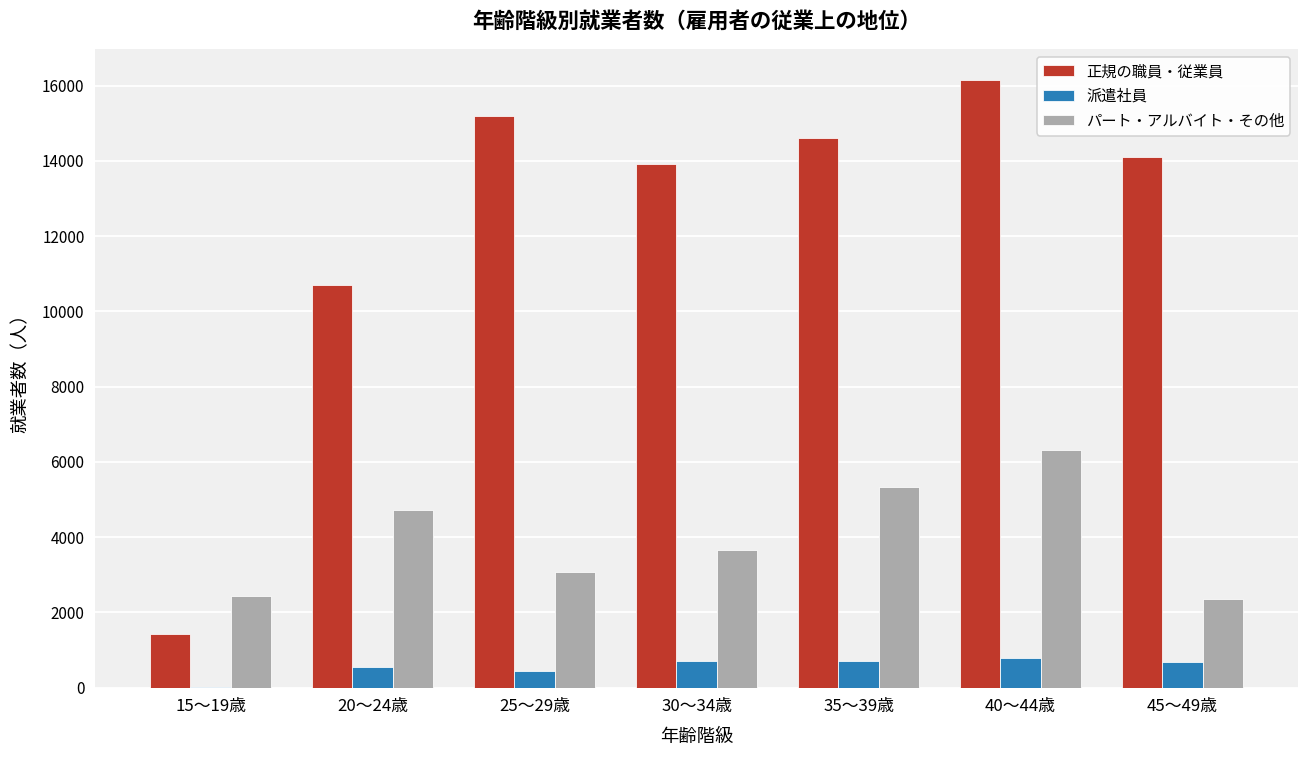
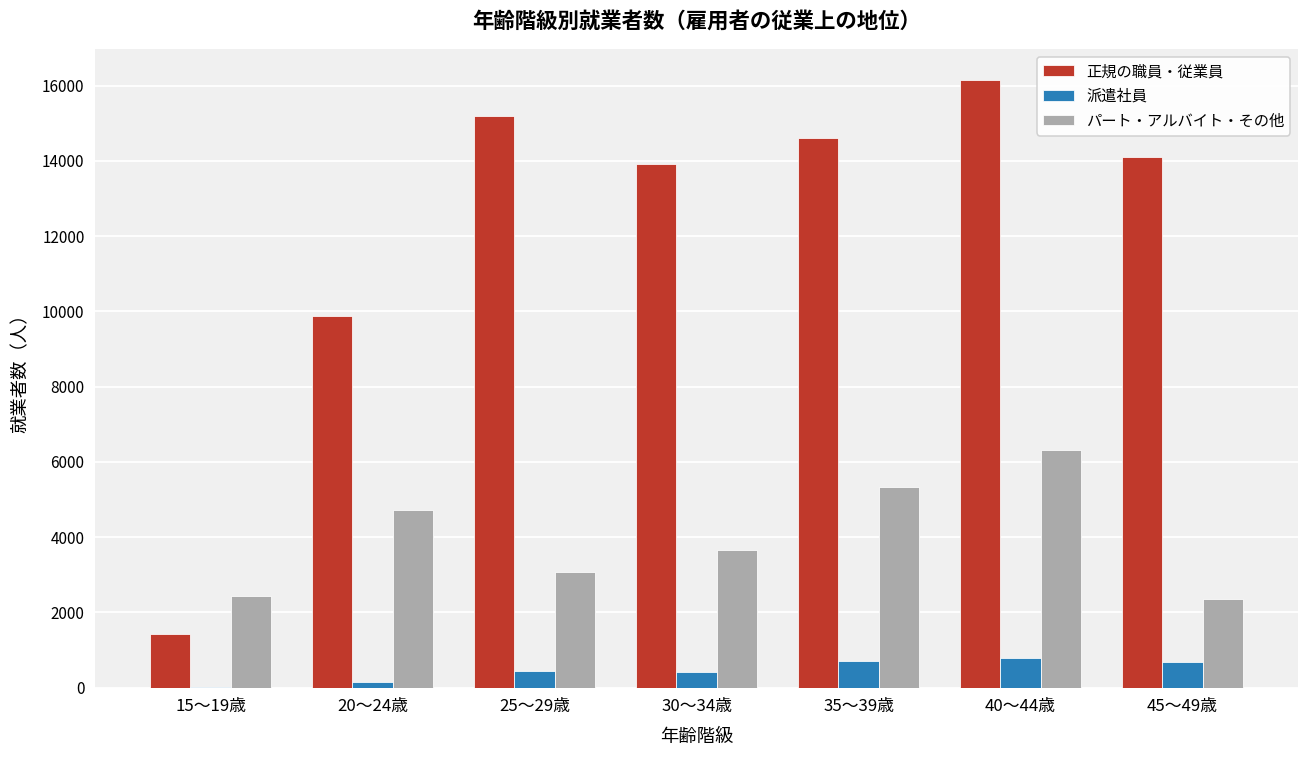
  {
    "正規の職員・従業員": {
      "15～19歳": 1400,
-     "20～24歳": 10700,
+     "20～24歳": 9900,
      "25～29歳": 15200,
      "30～34歳": 13900,
      "35～39歳": 14600,
      "40～44歳": 16200,
      "45～49歳": 14100
    },
    "派遣社員": {
-     "20～24歳": 600,
+     "20～24歳": 100,
      "25～29歳": 400,
-     "30～34歳": 700,
+     "30～34歳": 400,
      "35～39歳": 700,
      "40～44歳": 800,
      "45～49歳": 700
    },
    "パート・アルバイト・その他": {
      "15～19歳": 2400,
      "20～24歳": 4700,
      "25～29歳": 3100,
      "30～34歳": 3600,
      "35～39歳": 5300,
      "40～44歳": 6300,
      "45～49歳": 2400
    }
  }
